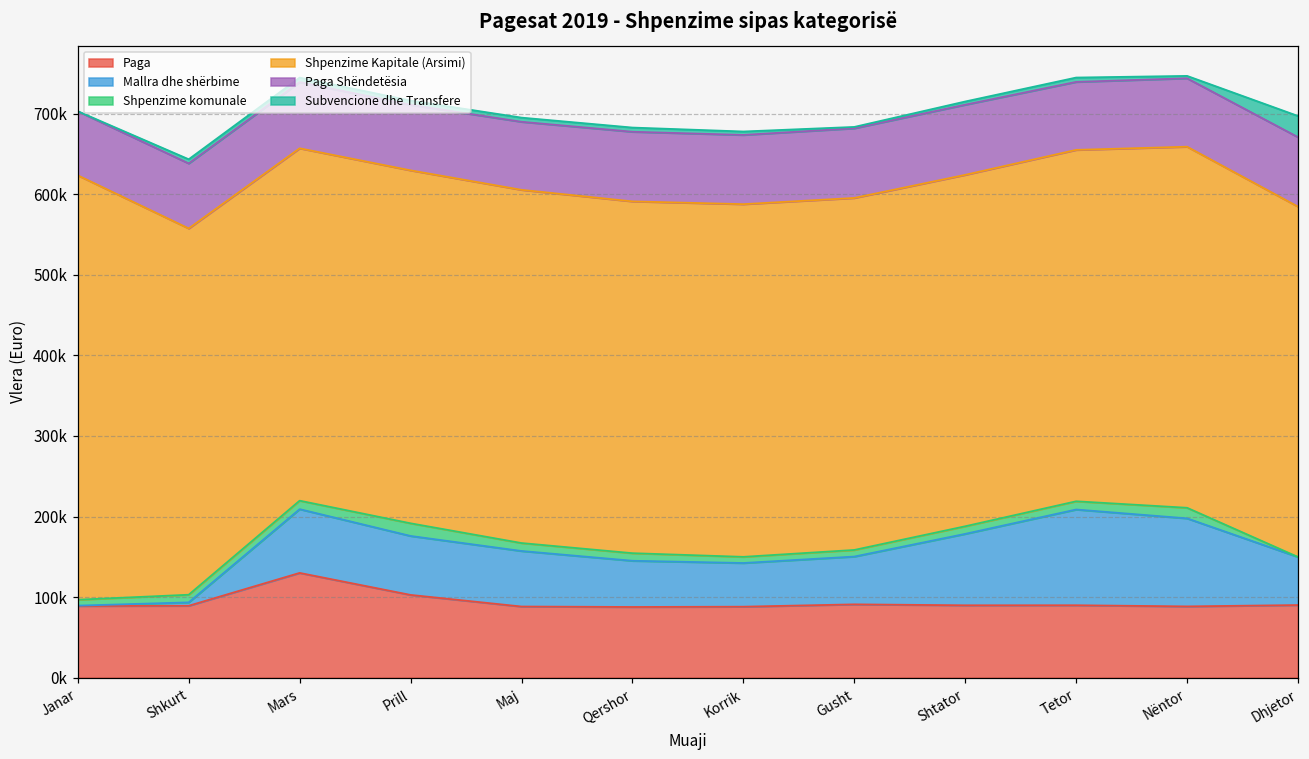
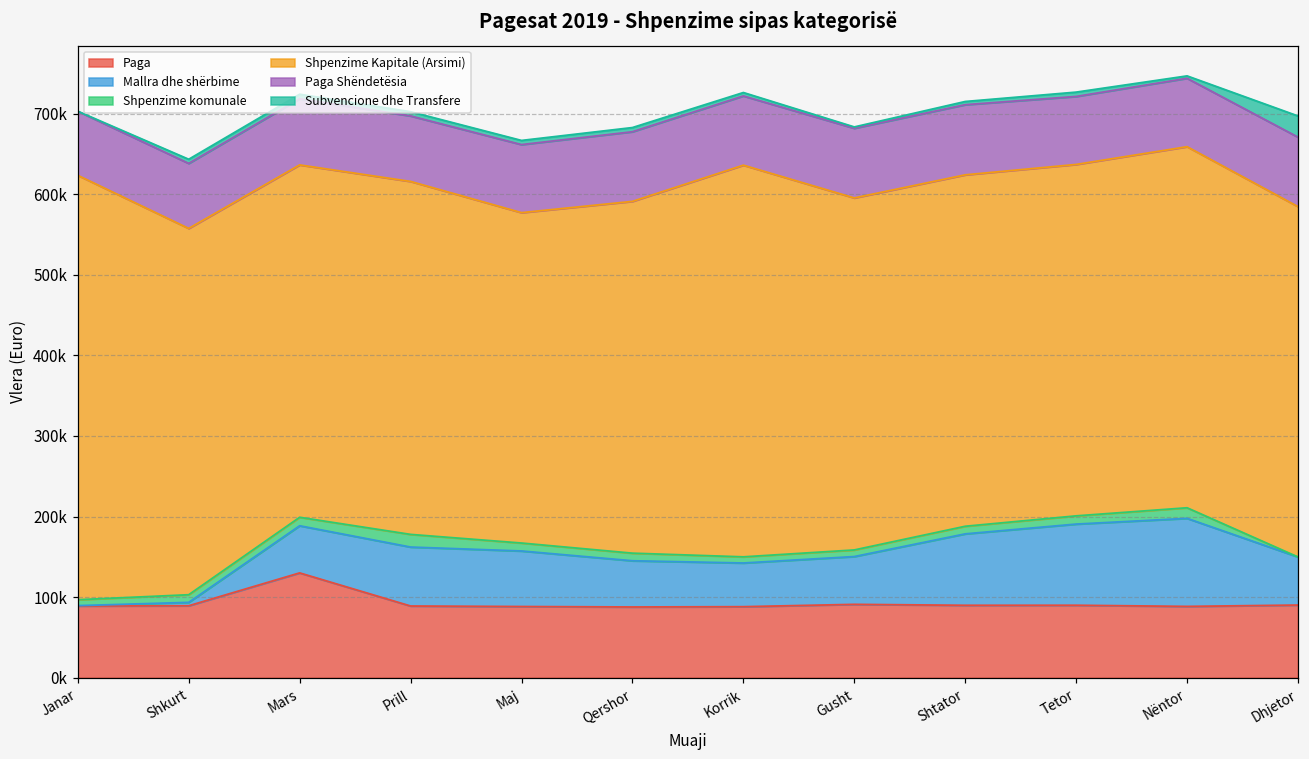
  {
    "Paga": {
      "Shkurt": 90000,
      "Mars": 130000,
-     "Prill": 100000,
+     "Prill": 90000,
      "Maj": 90000,
      "Qershor": 90000,
      "Korrik": 90000,
      "Gusht": 90000,
      "Shtator": 90000,
      "Tetor": 90000,
      "Nëntor": 90000,
      "Dhjetor": 90000
    },
    "Mallra dhe shërbime": {
      "Shkurt": 0,
-     "Mars": 80000,
+     "Mars": 60000,
      "Prill": 70000,
      "Maj": 70000,
      "Qershor": 60000,
      "Korrik": 50000,
      "Gusht": 60000,
      "Shtator": 90000,
-     "Tetor": 120000,
+     "Tetor": 100000,
      "Nëntor": 110000
    },
    "Shpenzime Kapitale (Arsimi)": {
      "Janar": 530000,
      "Shkurt": 450000,
      "Mars": 440000,
      "Prill": 440000,
-     "Maj": 440000,
+     "Maj": 410000,
      "Qershor": 440000,
-     "Korrik": 440000,
+     "Korrik": 490000,
      "Gusht": 440000,
      "Shtator": 440000,
      "Tetor": 440000,
      "Nëntor": 450000,
      "Dhjetor": 430000
    },
    "Paga Shëndetësia": {
      "Shkurt": 80000,
      "Maj": 80000,
      "Qershor": 90000,
      "Korrik": 90000,
      "Shtator": 90000,
      "Tetor": 80000,
      "Dhjetor": 90000
    }
  }
